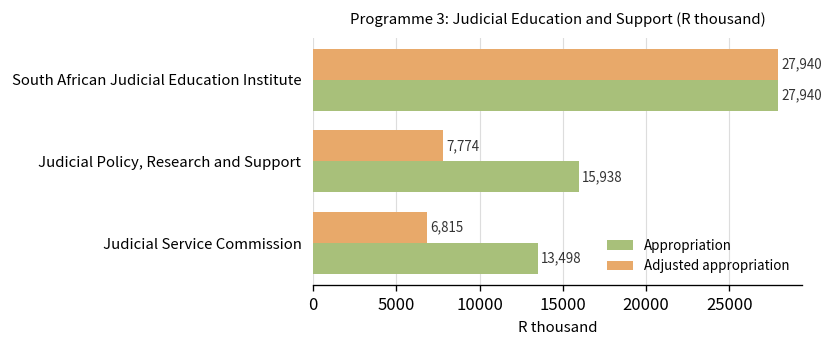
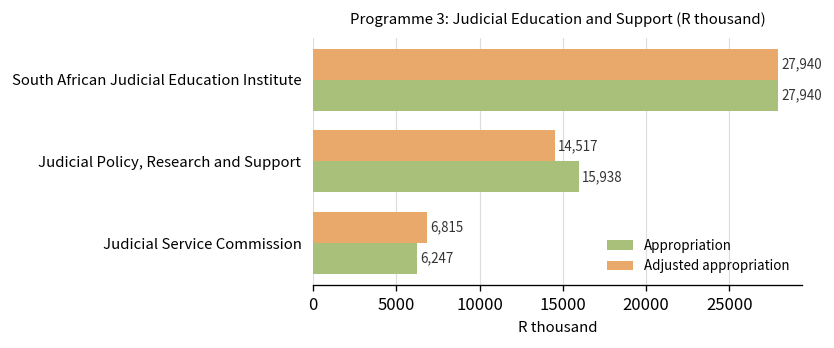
  {
    "Appropriation": {
      "South African Judicial Education Institute": "27,940",
      "Judicial Policy, Research and Support": "15,938",
-     "Judicial Service Commission": "13,498"
+     "Judicial Service Commission": "6,247"
    },
    "Adjusted appropriation": {
      "South African Judicial Education Institute": "27,940",
-     "Judicial Policy, Research and Support": "7,774",
+     "Judicial Policy, Research and Support": "14,517",
      "Judicial Service Commission": "6,815"
    }
  }
